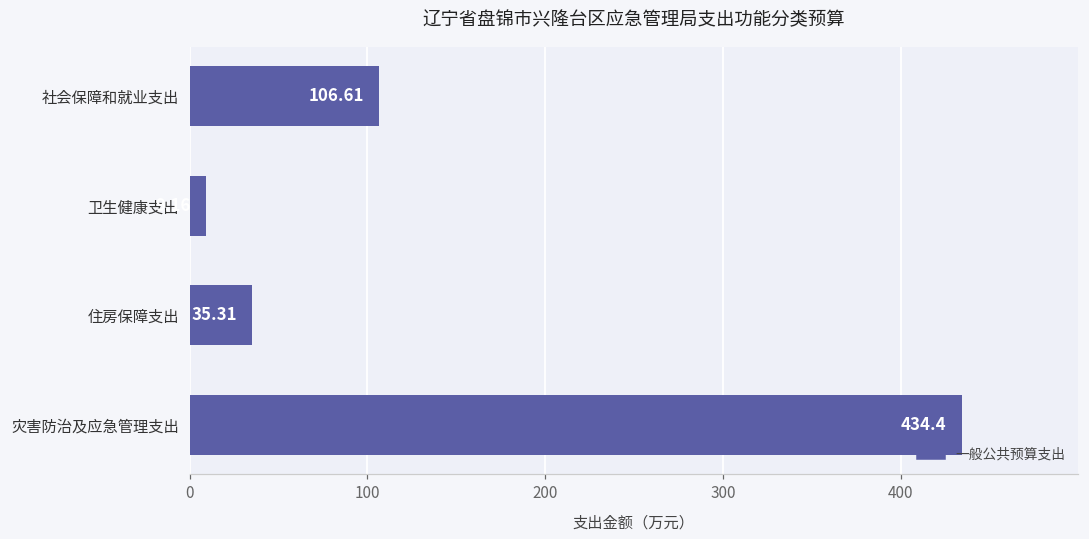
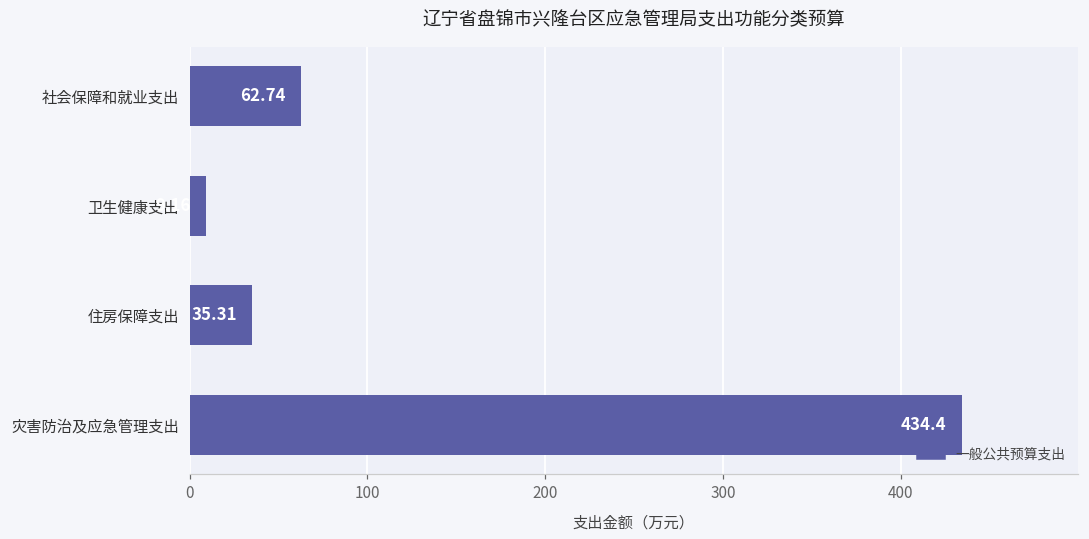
  {
-   "社会保障和就业支出": 106.61,
+   "社会保障和就业支出": 62.74,
    "住房保障支出": 35.31,
    "灾害防治及应急管理支出": 434.4
  }
